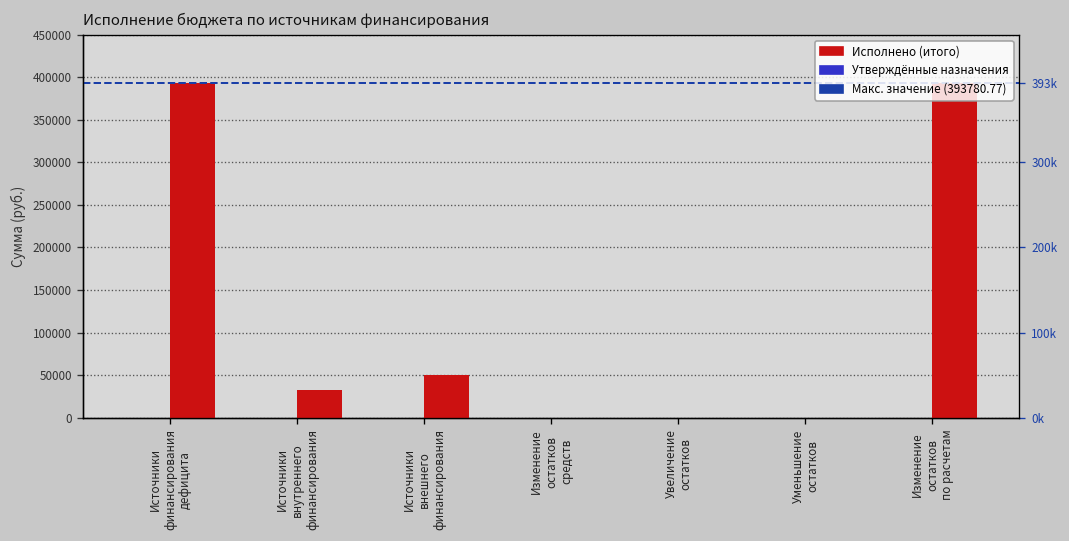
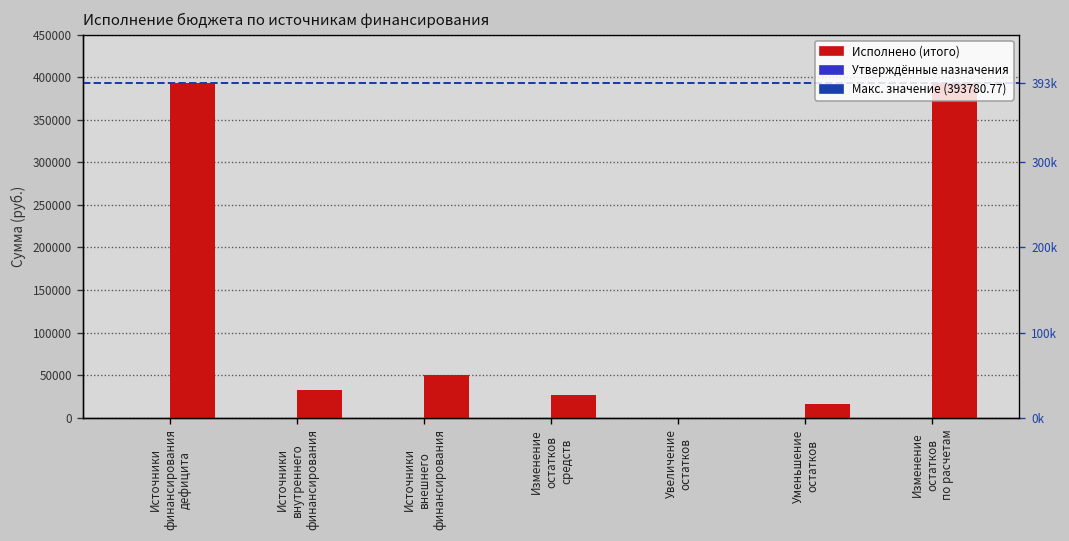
  {
    "Утверждённые назначения": {
      "Источники финансирования дефицита": 0,
      "Источники внутреннего финансирования": 0,
      "Источники внешнего финансирования": 0,
      "Изменение остатков средств": 0,
      "Увеличение остатков": 0,
      "Уменьшение остатков": 0,
      "Изменение остатков по расчетам": 0
    },
    "Исполнено (итого)": {
      "Источники финансирования дефицита": 390000,
      "Источники внутреннего финансирования": 30000,
      "Источники внешнего финансирования": 50000,
-     "Изменение остатков средств": 0,
+     "Изменение остатков средств": 30000,
      "Увеличение остатков": 0,
-     "Уменьшение остатков": 0
+     "Уменьшение остатков": 20000
    }
  }
